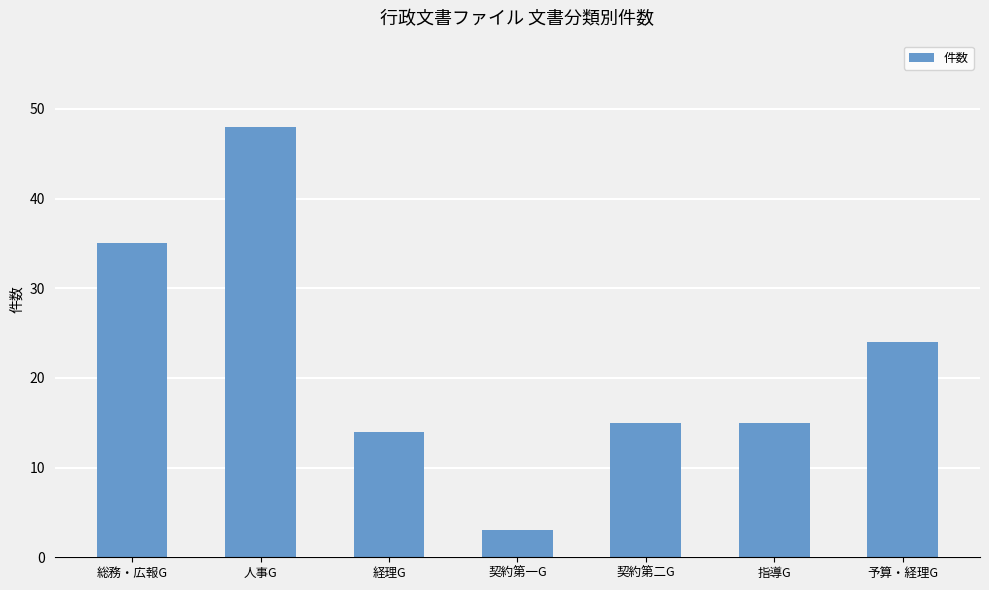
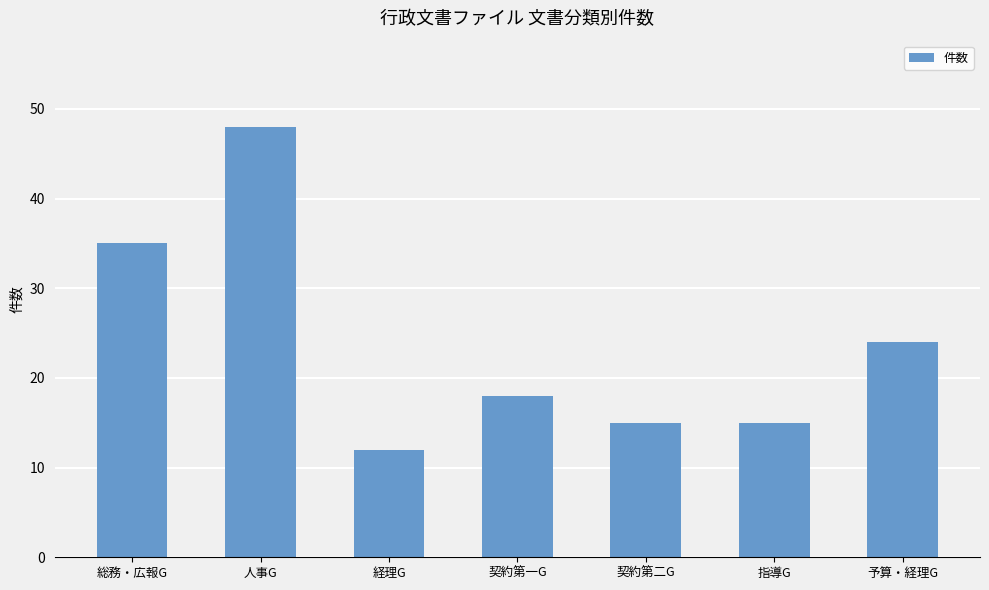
  {
    "総務・広報G": 35,
    "人事G": 48,
-   "経理G": 14,
-   "契約第一G": 3,
+   "経理G": 12,
+   "契約第一G": 18,
    "契約第二G": 15,
    "指導G": 15,
    "予算・経理G": 24
  }
